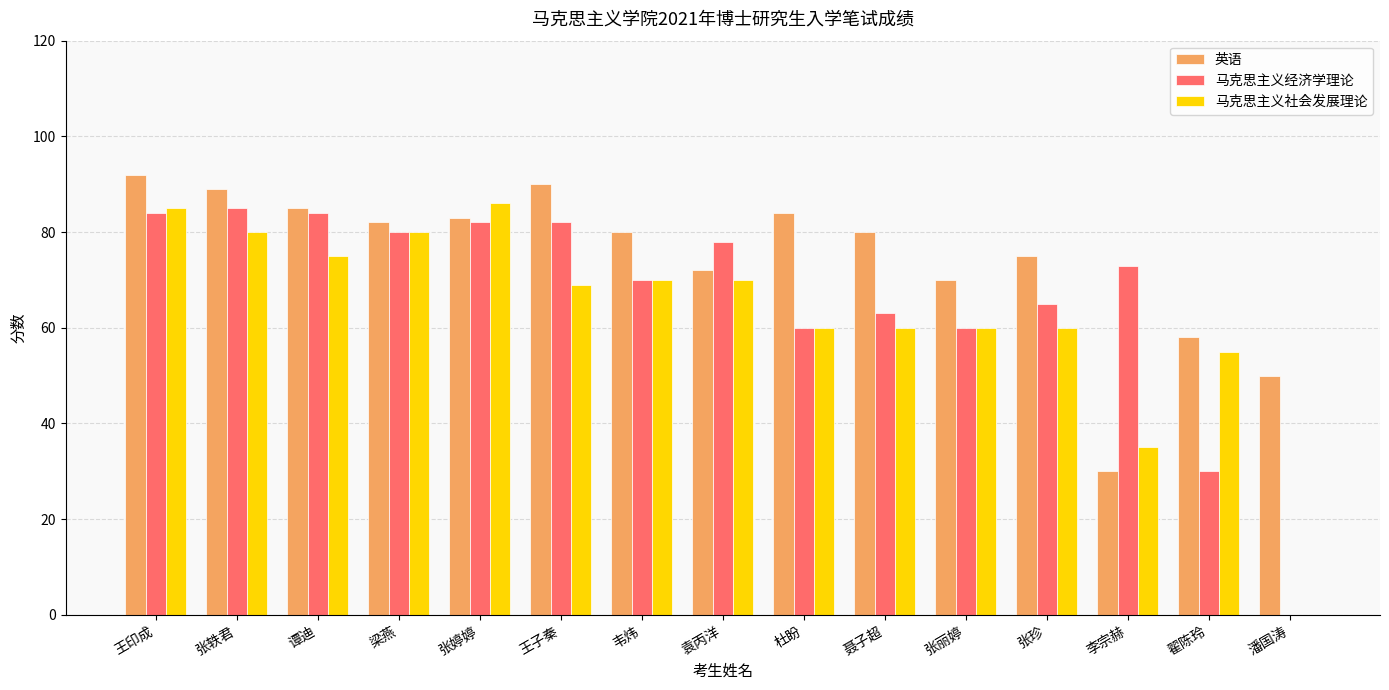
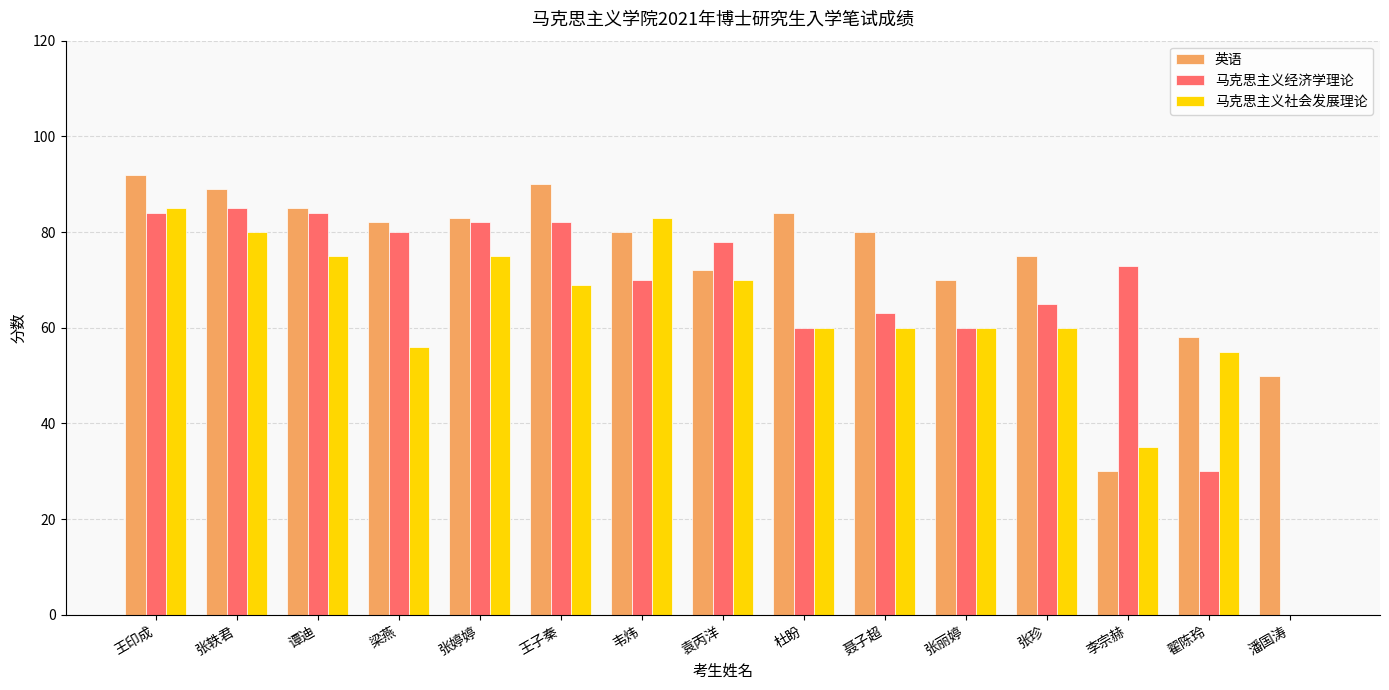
  {
    "马克思主义社会发展理论": {
      "王印成": 85,
      "张轶君": 80,
      "谭迪": 75,
-     "梁燕": 80,
-     "张婷婷": 86,
+     "梁燕": 56,
+     "张婷婷": 75,
      "王子秦": 69,
-     "韦炜": 70,
+     "韦炜": 83,
      "袁丙洋": 70,
      "杜盼": 60,
      "聂子超": 60,
      "张丽婷": 60,
      "张珍": 60,
      "李宗赫": 35,
      "翟陈玲": 55,
      "潘国涛": 0
    }
  }
